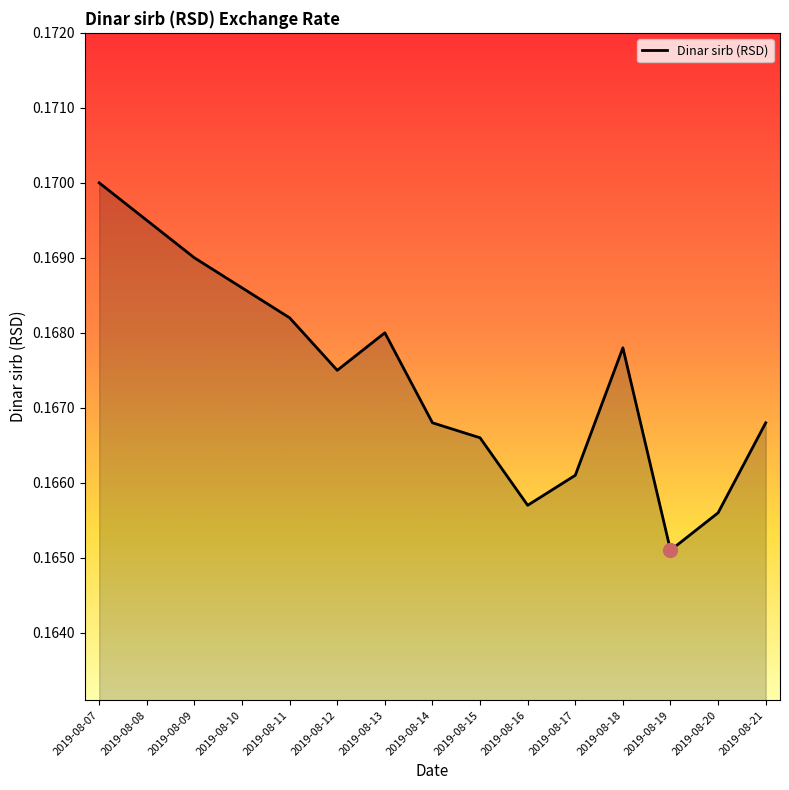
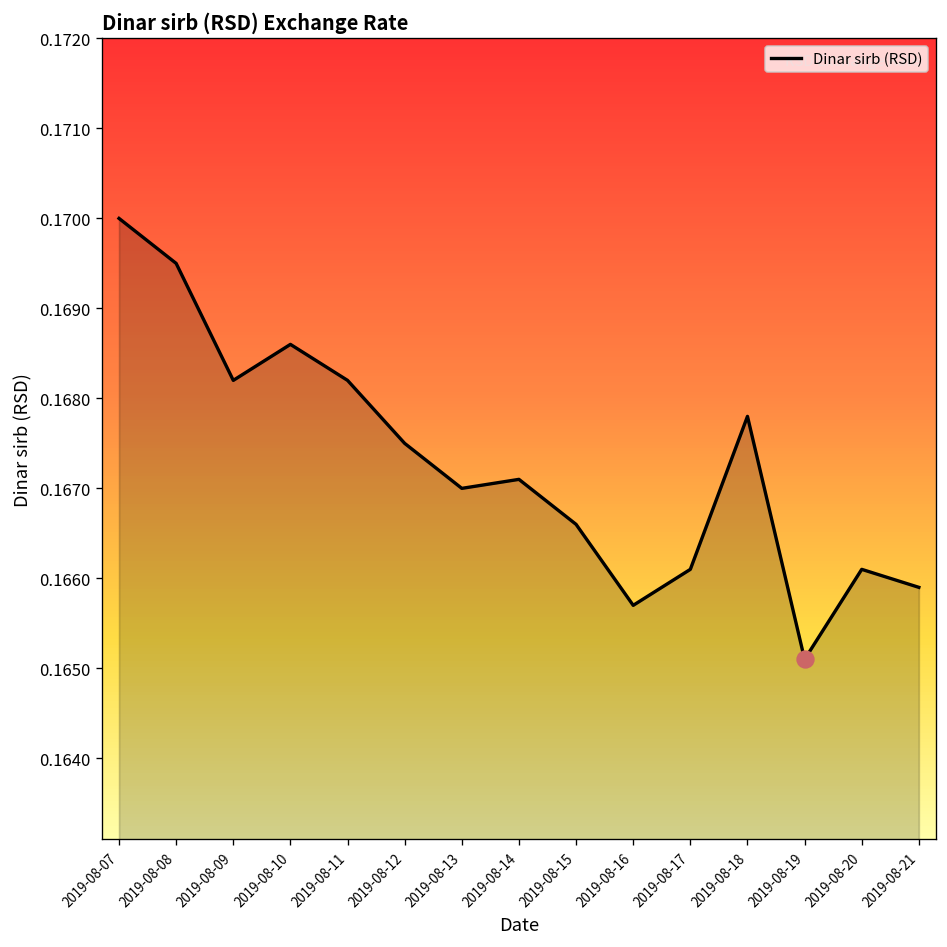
  {
    "Dinar sirb (RSD)": {
      "2019-08-07": 0.1700,
      "2019-08-08": 0.1695,
-     "2019-08-09": 0.1690,
+     "2019-08-09": 0.1682,
      "2019-08-10": 0.1686,
      "2019-08-11": 0.1682,
      "2019-08-12": 0.1675,
-     "2019-08-13": 0.168,
-     "2019-08-14": 0.1668,
+     "2019-08-13": 0.167,
+     "2019-08-14": 0.1671,
      "2019-08-15": 0.1666,
      "2019-08-16": 0.1657,
      "2019-08-17": 0.1661,
      "2019-08-18": 0.1678,
-     "2019-08-20": 0.1656,
-     "2019-08-21": 0.1668
+     "2019-08-20": 0.1661,
+     "2019-08-21": 0.1659
    }
  }
